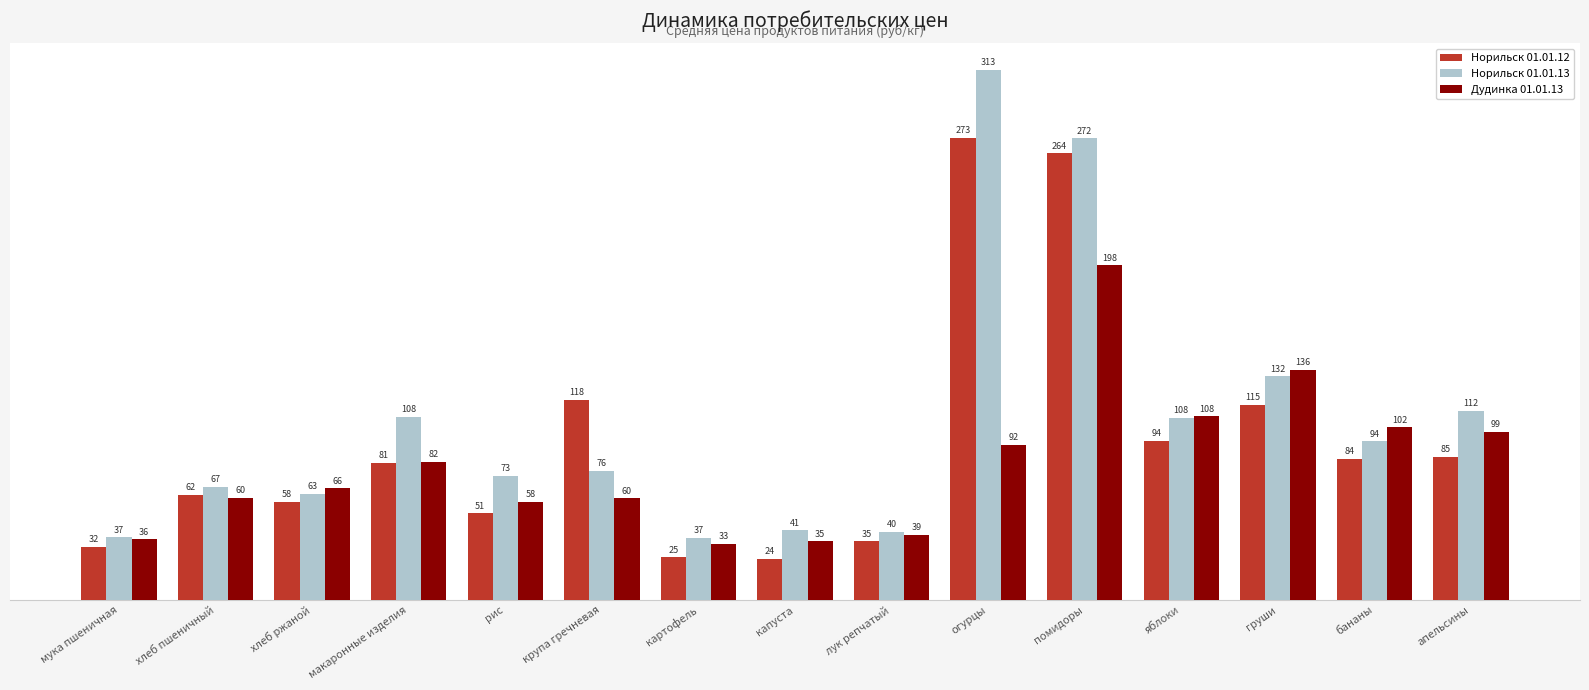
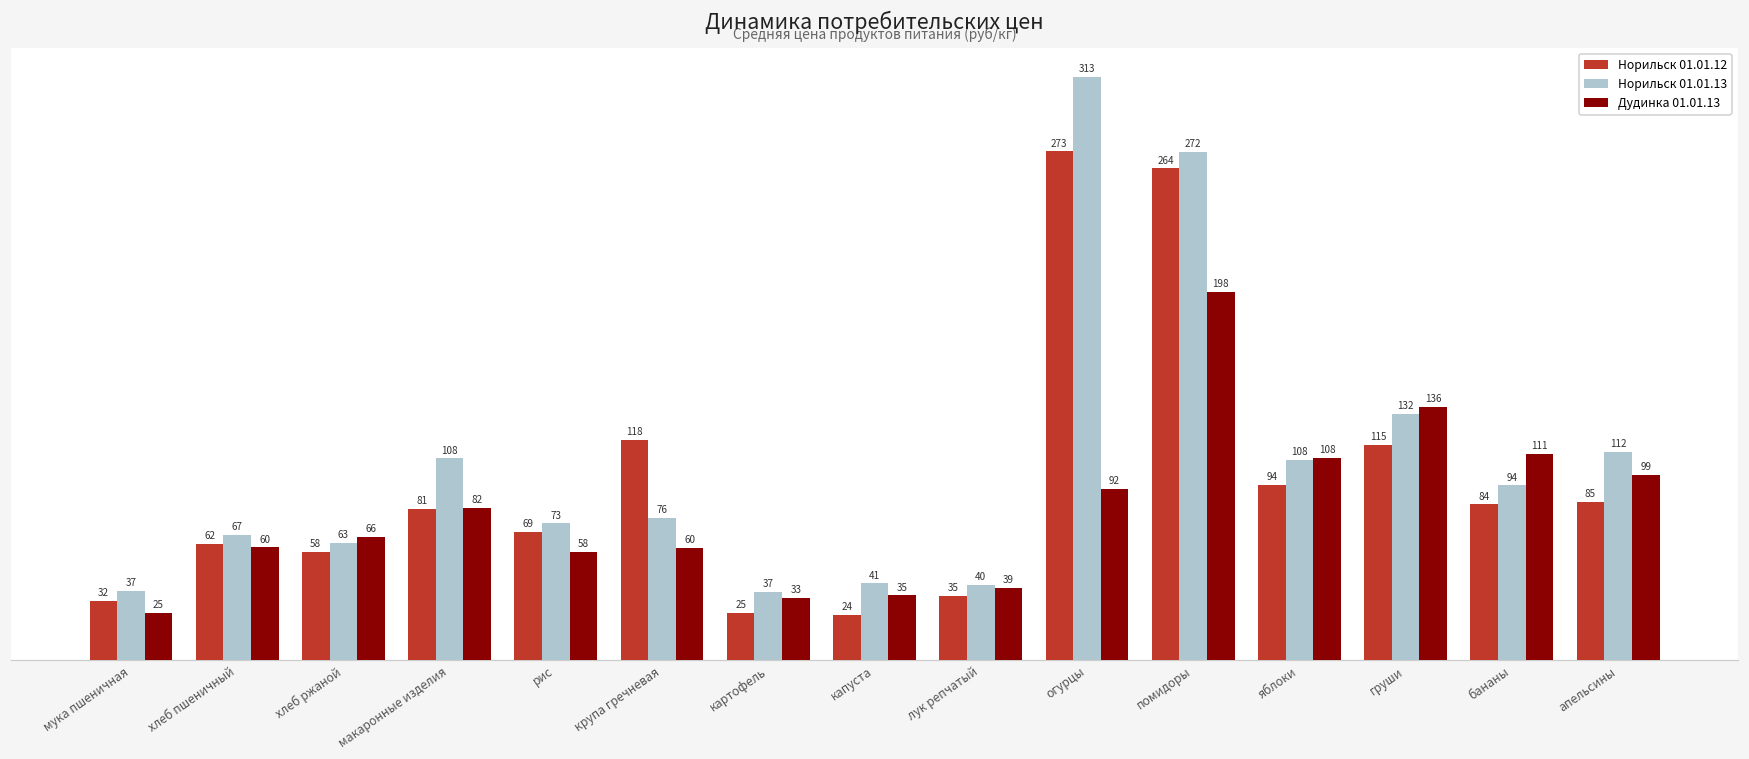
  {
    "Норильск 01.01.12": {
      "мука пшеничная": 32,
      "хлеб пшеничный": 62,
      "хлеб ржаной": 58,
      "макаронные изделия": 81,
-     "рис": 51,
+     "рис": 69,
      "крупа гречневая": 118,
      "картофель": 25,
      "капуста": 24,
      "лук репчатый": 35,
      "огурцы": 273,
      "помидоры": 264,
      "яблоки": 94,
      "груши": 115,
      "бананы": 84,
      "апельсины": 85
    },
    "Норильск 01.01.13": {
      "мука пшеничная": 37,
      "хлеб пшеничный": 67,
      "хлеб ржаной": 63,
      "макаронные изделия": 108,
      "рис": 73,
      "крупа гречневая": 76,
      "картофель": 37,
      "капуста": 41,
      "лук репчатый": 40,
      "огурцы": 313,
      "помидоры": 272,
      "яблоки": 108,
      "груши": 132,
      "бананы": 94,
      "апельсины": 112
    },
    "Дудинка 01.01.13": {
-     "мука пшеничная": 36,
+     "мука пшеничная": 25,
      "хлеб пшеничный": 60,
      "хлеб ржаной": 66,
      "макаронные изделия": 82,
      "рис": 58,
      "крупа гречневая": 60,
      "картофель": 33,
      "капуста": 35,
      "лук репчатый": 39,
      "огурцы": 92,
      "помидоры": 198,
      "яблоки": 108,
      "груши": 136,
-     "бананы": 102,
+     "бананы": 111,
      "апельсины": 99
    }
  }
